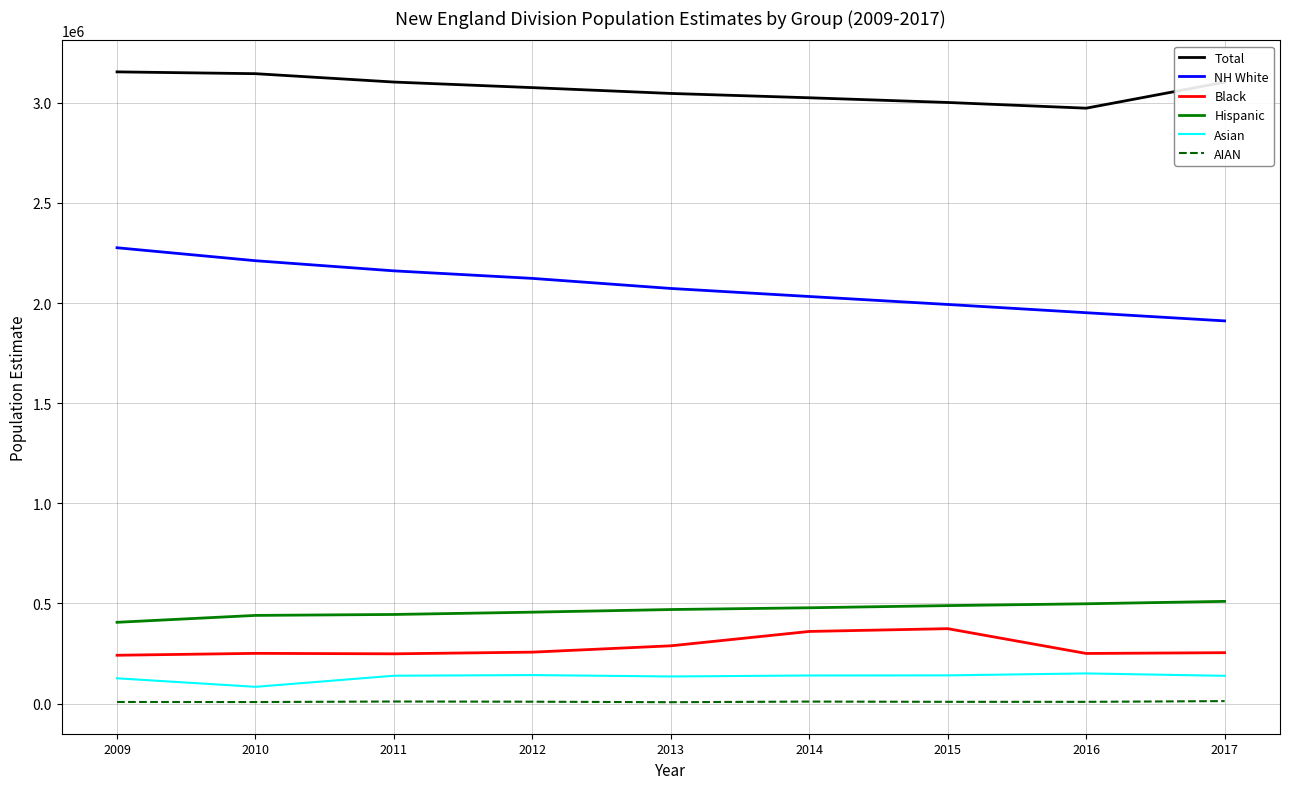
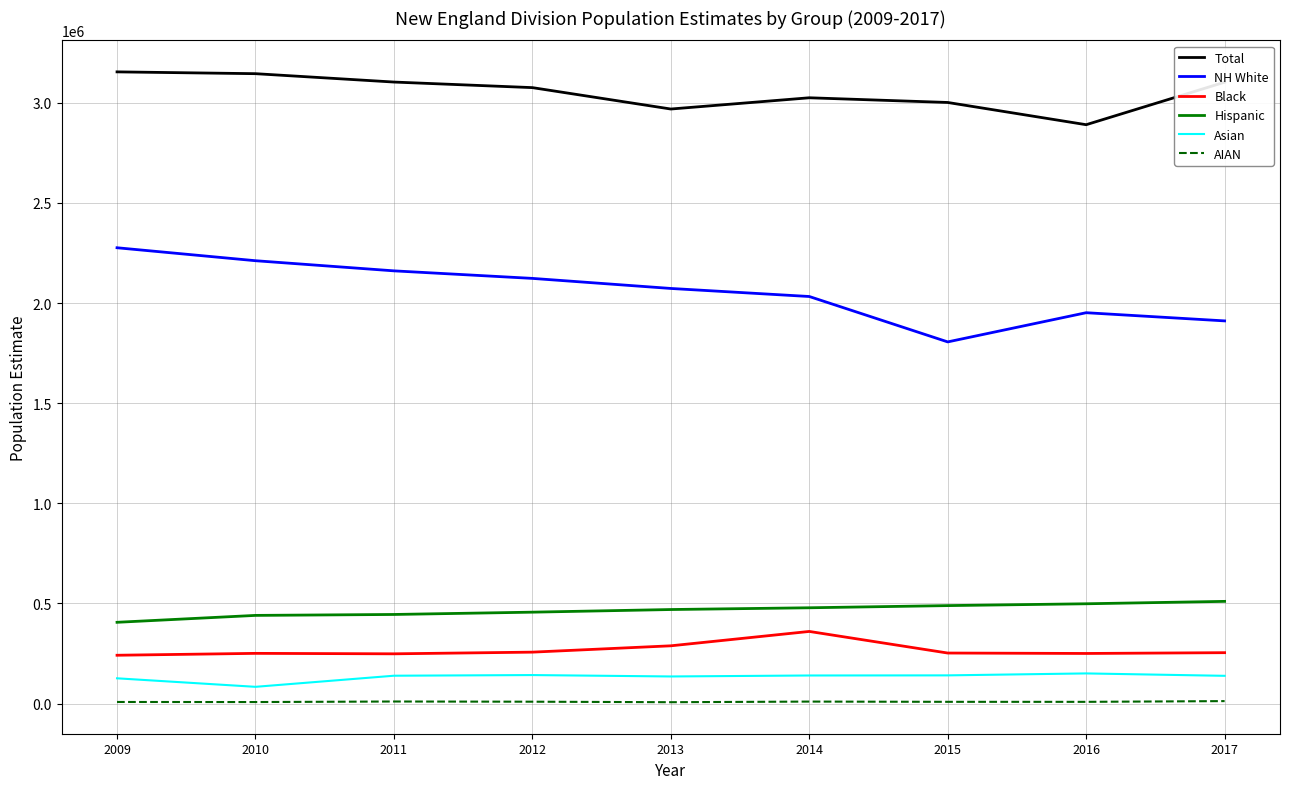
  {
    "Total": {
      "2009": 3150000,
      "2010": 3150000,
      "2011": 3100000,
      "2012": 3080000,
-     "2013": 3050000,
+     "2013": 2970000,
      "2014": 3030000,
      "2015": 3000000,
-     "2016": 2970000
+     "2016": 2890000
    },
    "NH White": {
      "2009": 2280000,
      "2010": 2210000,
      "2011": 2160000,
      "2012": 2120000,
      "2013": 2070000,
      "2014": 2030000,
-     "2015": 1990000,
+     "2015": 1810000,
      "2016": 1950000,
      "2017": 1910000
    },
    "Black": {
      "2009": 240000,
      "2010": 250000,
      "2011": 250000,
      "2012": 260000,
      "2013": 290000,
      "2014": 360000,
-     "2015": 370000,
+     "2015": 250000,
      "2016": 250000,
      "2017": 250000
    },
    "Asian": {
      "2009": 130000,
      "2010": 80000,
      "2011": 140000,
      "2012": 140000,
      "2013": 140000,
      "2014": 140000,
      "2015": 140000,
      "2016": 150000,
      "2017": 140000
    }
  }
